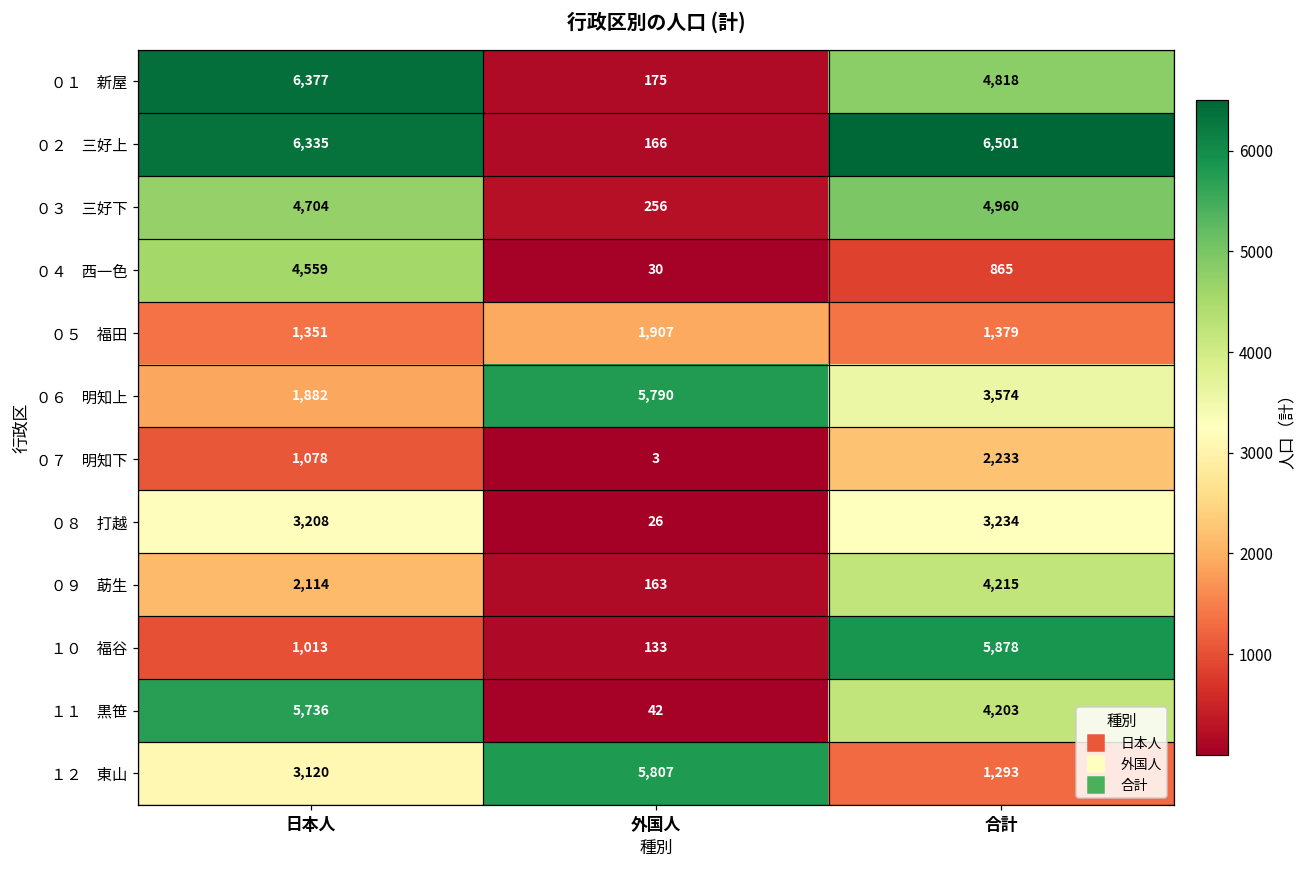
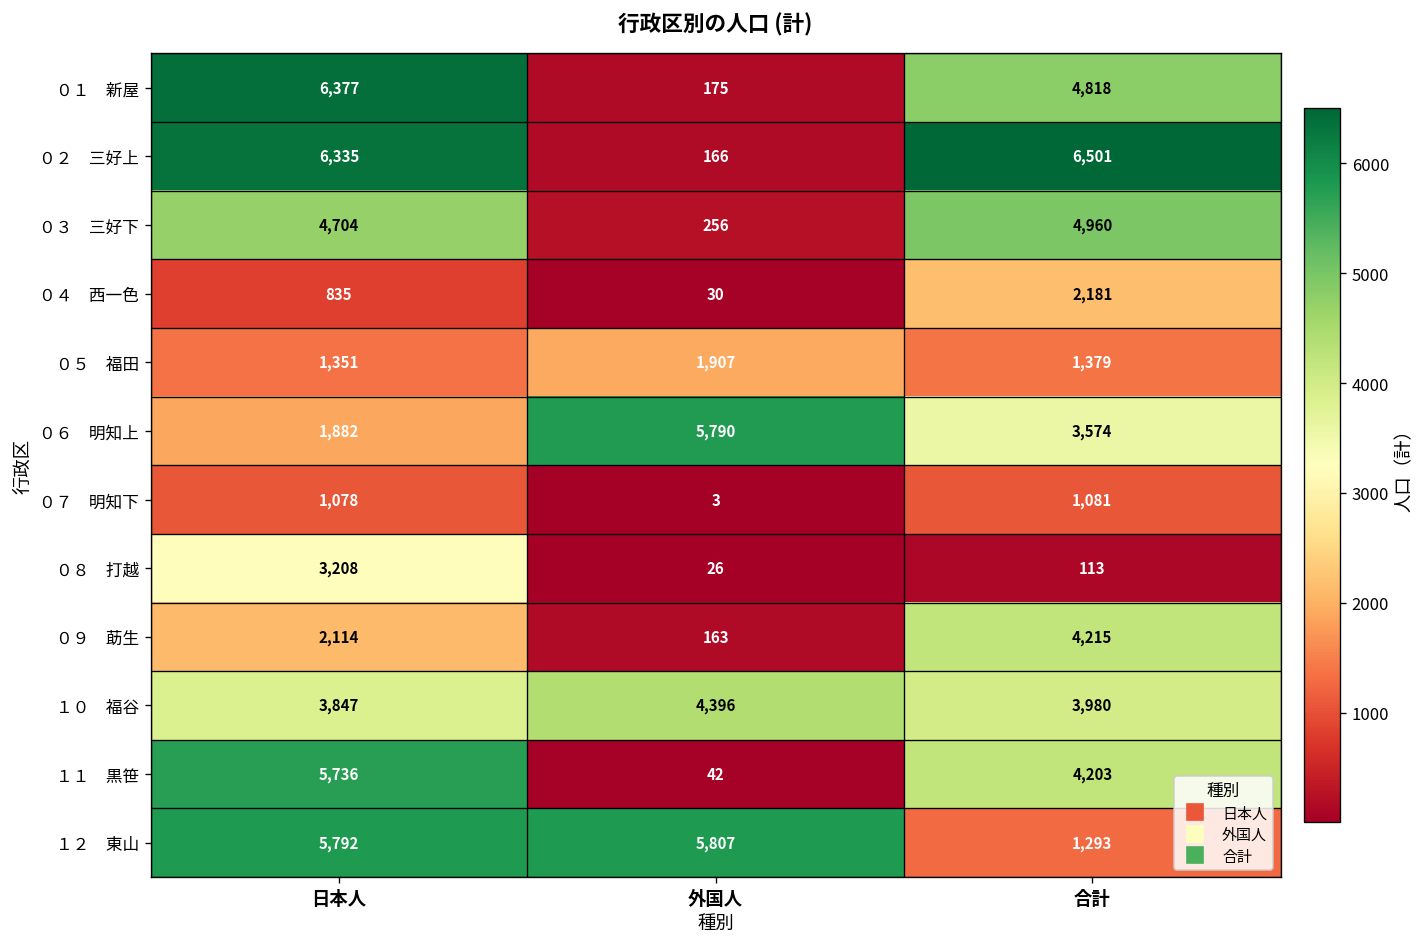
  {
    "０１ 新屋": {
      "日本人": "6,377",
      "外国人": "175",
      "合計": "4,818"
    },
    "０２ 三好上": {
      "日本人": "6,335",
      "外国人": "166",
      "合計": "6,501"
    },
    "０３ 三好下": {
      "日本人": "4,704",
      "外国人": "256",
      "合計": "4,960"
    },
    "０４ 西一色": {
-     "日本人": "4,559",
+     "日本人": "835",
      "外国人": "30",
-     "合計": "865"
+     "合計": "2,181"
    },
    "０５ 福田": {
      "日本人": "1,351",
      "外国人": "1,907",
      "合計": "1,379"
    },
    "０６ 明知上": {
      "日本人": "1,882",
      "外国人": "5,790",
      "合計": "3,574"
    },
    "０７ 明知下": {
      "日本人": "1,078",
      "外国人": "3",
-     "合計": "2,233"
+     "合計": "1,081"
    },
    "０８ 打越": {
      "日本人": "3,208",
      "外国人": "26",
-     "合計": "3,234"
+     "合計": "113"
    },
    "０９ 莇生": {
      "日本人": "2,114",
      "外国人": "163",
      "合計": "4,215"
    },
    "１０ 福谷": {
-     "日本人": "1,013",
-     "外国人": "133",
-     "合計": "5,878"
+     "日本人": "3,847",
+     "外国人": "4,396",
+     "合計": "3,980"
    },
    "１１ 黒笹": {
      "日本人": "5,736",
      "外国人": "42",
      "合計": "4,203"
    },
    "１２ 東山": {
-     "日本人": "3,120",
+     "日本人": "5,792",
      "外国人": "5,807",
      "合計": "1,293"
    }
  }
